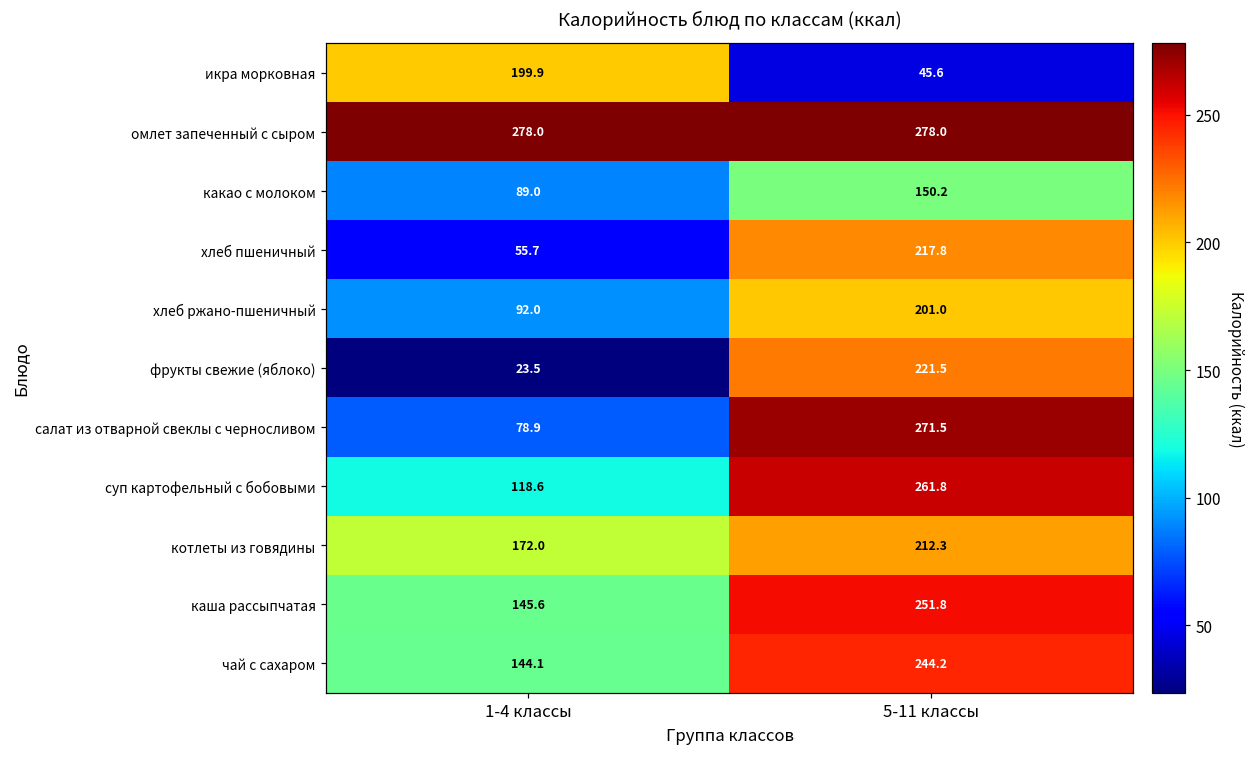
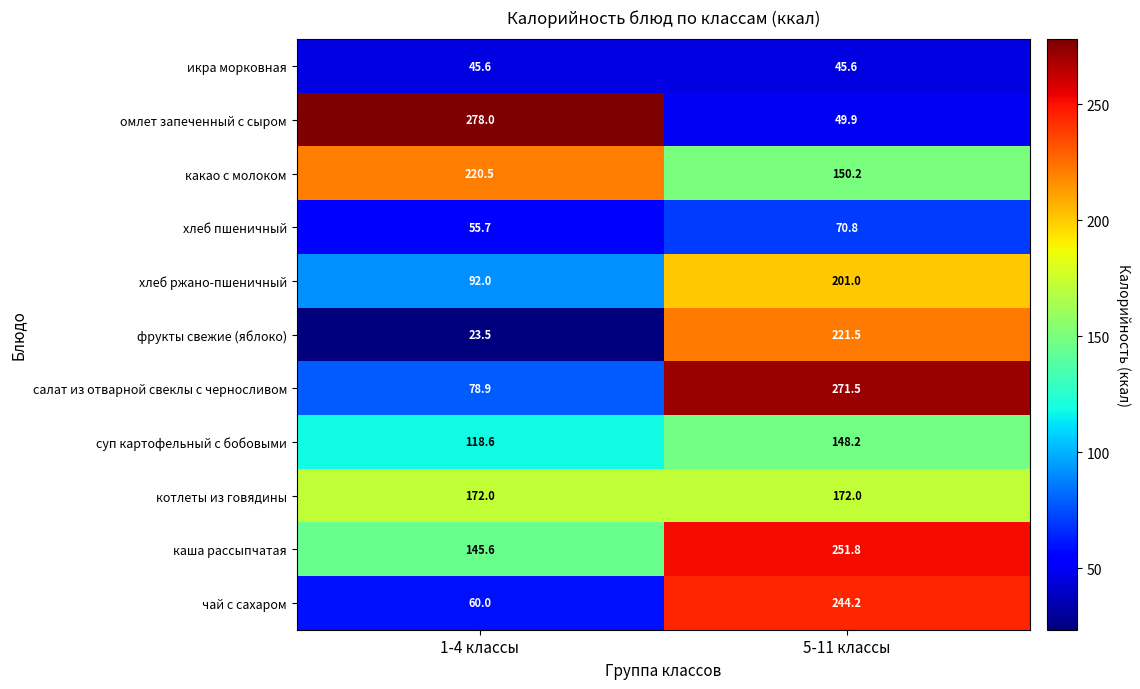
  {
    "икра морковная": {
-     "1-4 классы": 199.9,
+     "1-4 классы": 45.6,
      "5-11 классы": 45.6
    },
    "омлет запеченный с сыром": {
      "1-4 классы": 278.0,
-     "5-11 классы": 278.0
+     "5-11 классы": 49.9
    },
    "какао с молоком": {
-     "1-4 классы": 89.0,
+     "1-4 классы": 220.5,
      "5-11 классы": 150.2
    },
    "хлеб пшеничный": {
      "1-4 классы": 55.7,
-     "5-11 классы": 217.8
+     "5-11 классы": 70.8
    },
    "хлеб ржано-пшеничный": {
      "1-4 классы": 92.0,
      "5-11 классы": 201.0
    },
    "фрукты свежие (яблоко)": {
      "1-4 классы": 23.5,
      "5-11 классы": 221.5
    },
    "салат из отварной свеклы с черносливом": {
      "1-4 классы": 78.9,
      "5-11 классы": 271.5
    },
    "суп картофельный с бобовыми": {
      "1-4 классы": 118.6,
-     "5-11 классы": 261.8
+     "5-11 классы": 148.2
    },
    "котлеты из говядины": {
      "1-4 классы": 172.0,
-     "5-11 классы": 212.3
+     "5-11 классы": 172.0
    },
    "каша рассыпчатая": {
      "1-4 классы": 145.6,
      "5-11 классы": 251.8
    },
    "чай с сахаром": {
-     "1-4 классы": 144.1,
+     "1-4 классы": 60.0,
      "5-11 классы": 244.2
    }
  }
